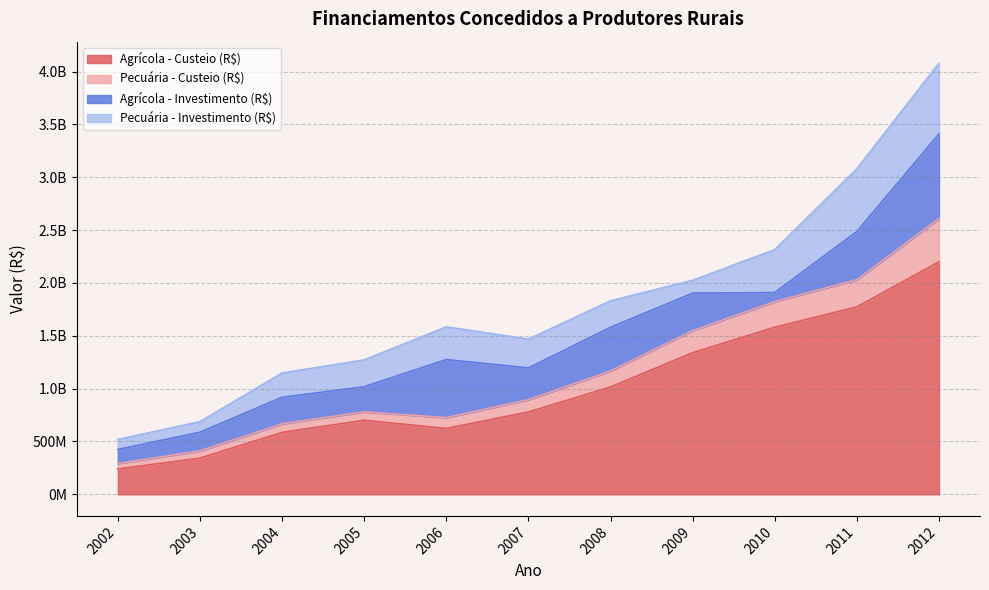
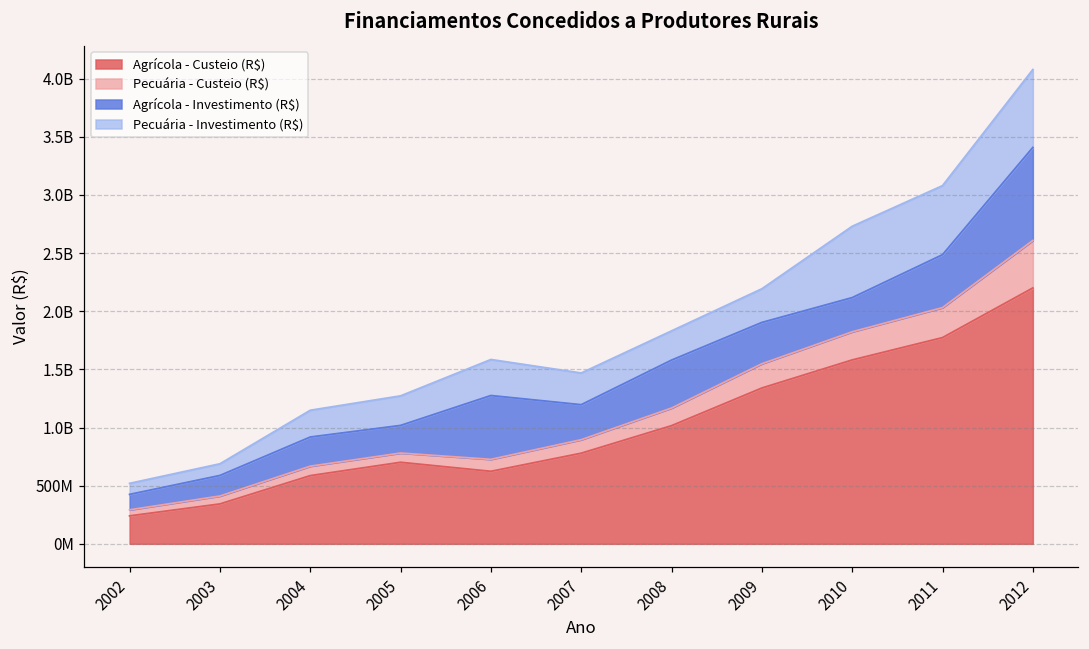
  {
    "Agrícola - Custeio (R$)": {
      "2002": 240000000,
      "2003": 340000000,
      "2004": 590000000,
      "2005": 700000000,
      "2006": 620000000,
      "2007": 780000000,
      "2008": 1020000000,
      "2009": 1340000000,
      "2010": 1580000000,
      "2011": 1770000000,
      "2012": 2200000000
    },
    "Pecuária - Custeio (R$)": {
      "2002": 50000000,
      "2003": 70000000,
      "2004": 80000000,
      "2005": 80000000,
      "2006": 100000000,
      "2007": 120000000,
      "2008": 150000000,
      "2009": 210000000,
      "2010": 240000000,
      "2011": 260000000,
      "2012": 410000000
    },
    "Agrícola - Investimento (R$)": {
      "2002": 130000000,
      "2003": 180000000,
      "2004": 250000000,
      "2005": 240000000,
      "2006": 550000000,
      "2007": 300000000,
      "2008": 410000000,
      "2009": 360000000,
-     "2010": 90000000,
+     "2010": 290000000,
      "2011": 460000000,
      "2012": 800000000
    },
    "Pecuária - Investimento (R$)": {
      "2002": 90000000,
      "2003": 100000000,
      "2004": 230000000,
      "2005": 250000000,
      "2006": 310000000,
      "2007": 270000000,
      "2008": 250000000,
-     "2009": 120000000,
-     "2010": 410000000,
+     "2009": 290000000,
+     "2010": 610000000,
      "2011": 590000000,
      "2012": 670000000
    }
  }
